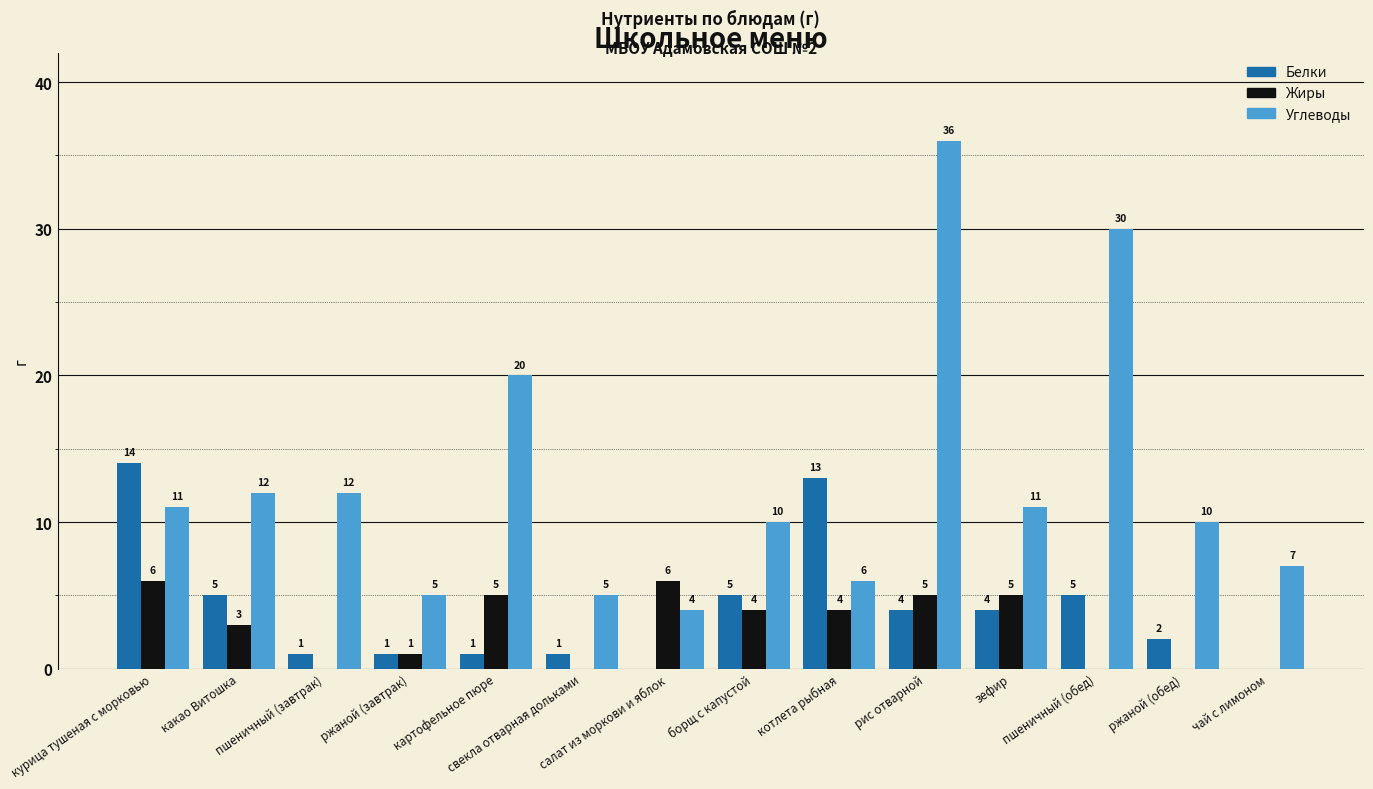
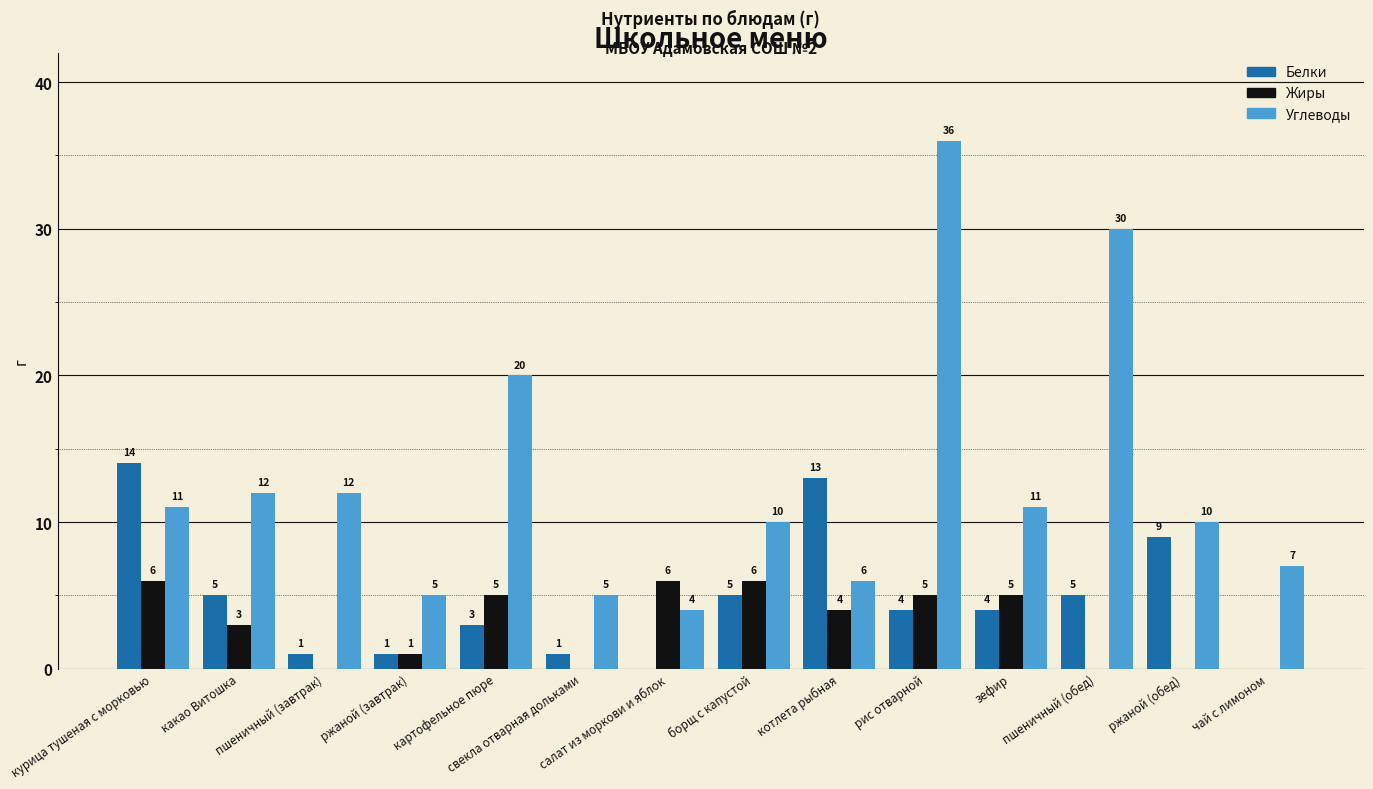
  {
    "Белки": {
      "курица тушеная с морковью": 14,
      "какао Витошка": 5,
      "пшеничный (завтрак)": 1,
      "ржаной (завтрак)": 1,
-     "картофельное пюре": 1,
+     "картофельное пюре": 3,
      "свекла отварная дольками": 1,
      "борщ с капустой": 5,
      "котлета рыбная": 13,
      "рис отварной": 4,
      "зефир": 4,
      "пшеничный (обед)": 5,
-     "ржаной (обед)": 2
+     "ржаной (обед)": 9
    },
    "Жиры": {
      "курица тушеная с морковью": 6,
      "какао Витошка": 3,
      "ржаной (завтрак)": 1,
      "картофельное пюре": 5,
      "салат из моркови и яблок": 6,
-     "борщ с капустой": 4,
+     "борщ с капустой": 6,
      "котлета рыбная": 4,
      "рис отварной": 5,
      "зефир": 5
    },
    "Углеводы": {
      "курица тушеная с морковью": 11,
      "какао Витошка": 12,
      "пшеничный (завтрак)": 12,
      "ржаной (завтрак)": 5,
      "картофельное пюре": 20,
      "свекла отварная дольками": 5,
      "салат из моркови и яблок": 4,
      "борщ с капустой": 10,
      "котлета рыбная": 6,
      "рис отварной": 36,
      "зефир": 11,
      "пшеничный (обед)": 30,
      "ржаной (обед)": 10,
      "чай с лимоном": 7
    }
  }
